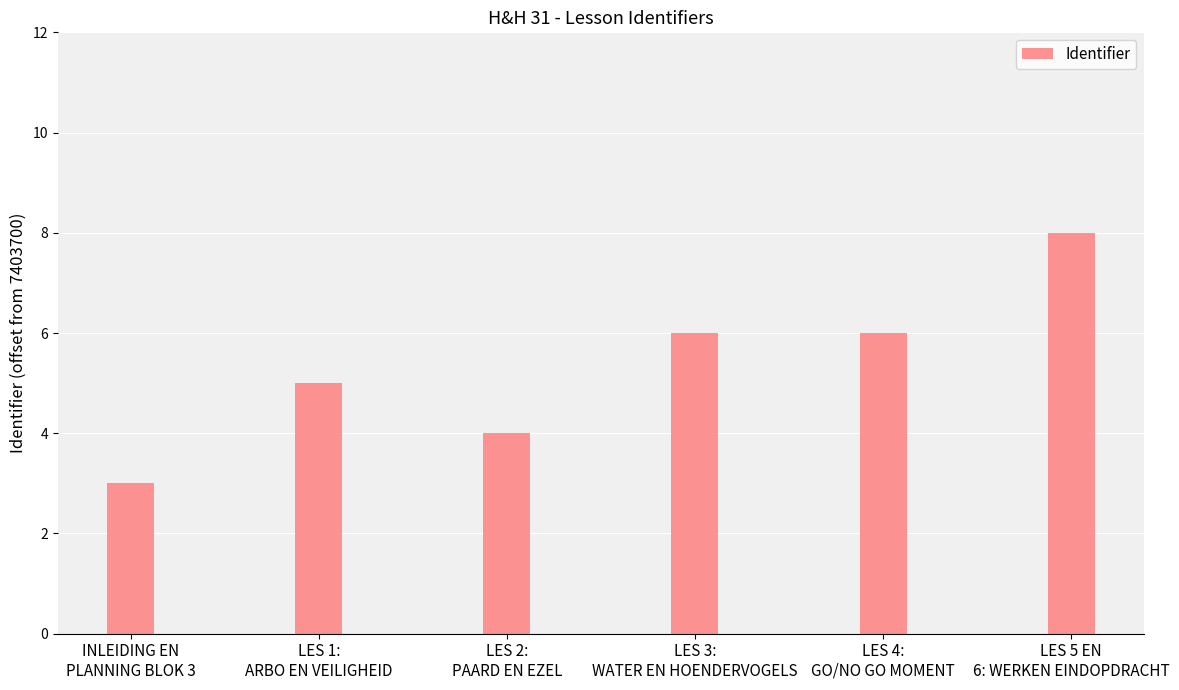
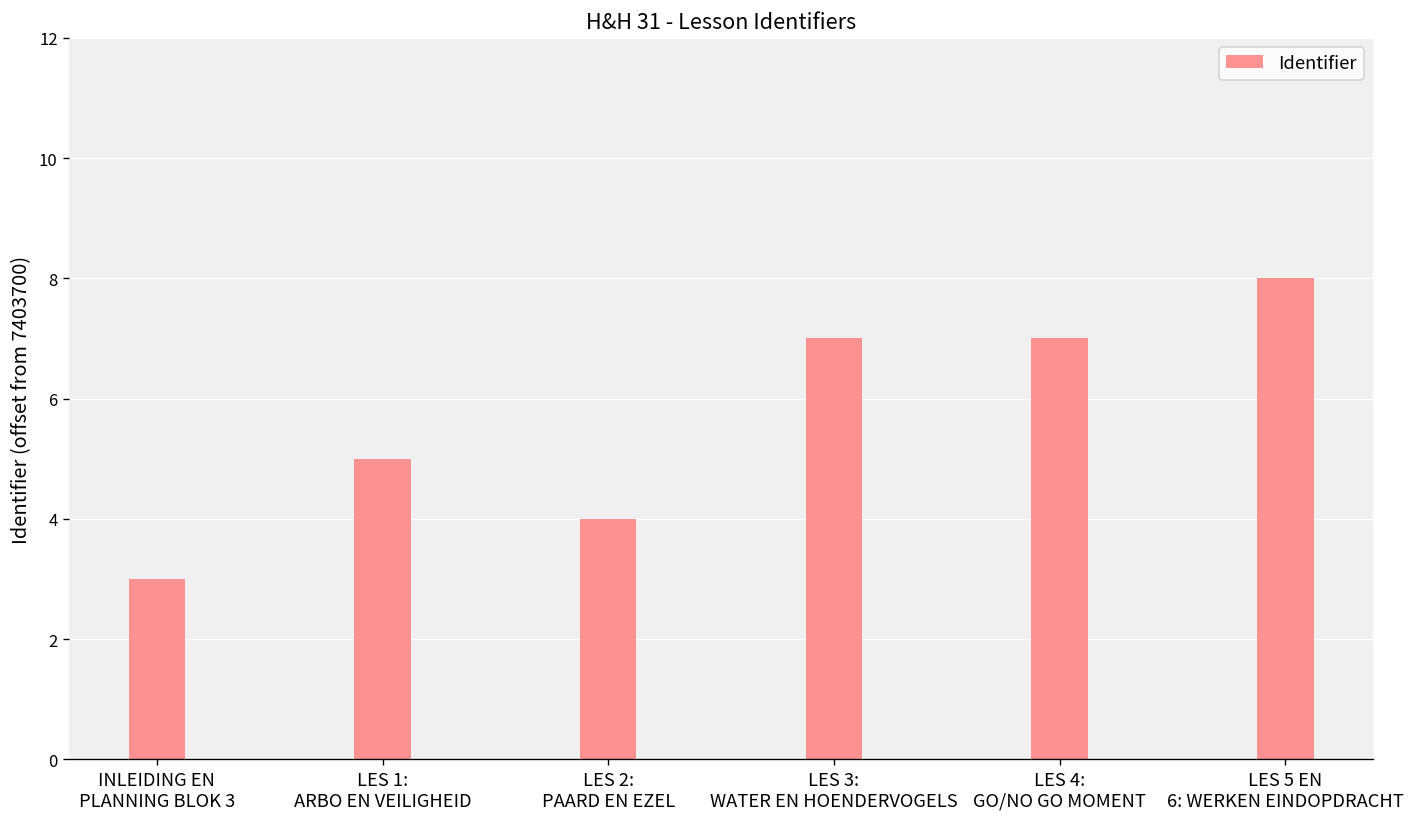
  {
    "INLEIDING EN PLANNING BLOK 3": 3.0,
    "LES 1: ARBO EN VEILIGHEID": 5.0,
    "LES 2: PAARD EN EZEL": 4.0,
-   "LES 3: WATER EN HOENDERVOGELS": 6.0,
-   "LES 4: GO/NO GO MOMENT": 6.0,
+   "LES 3: WATER EN HOENDERVOGELS": 7.0,
+   "LES 4: GO/NO GO MOMENT": 7.0,
    "LES 5 EN 6: WERKEN EINDOPDRACHT": 8.0
  }
